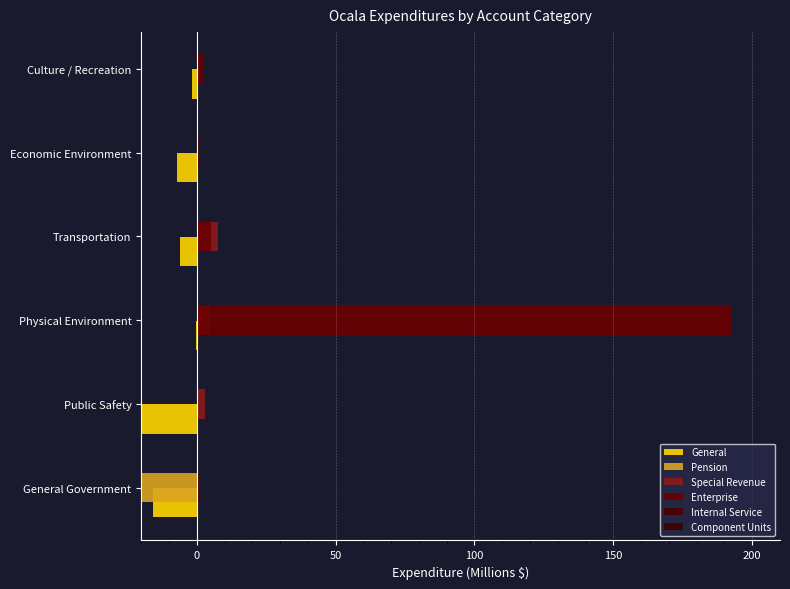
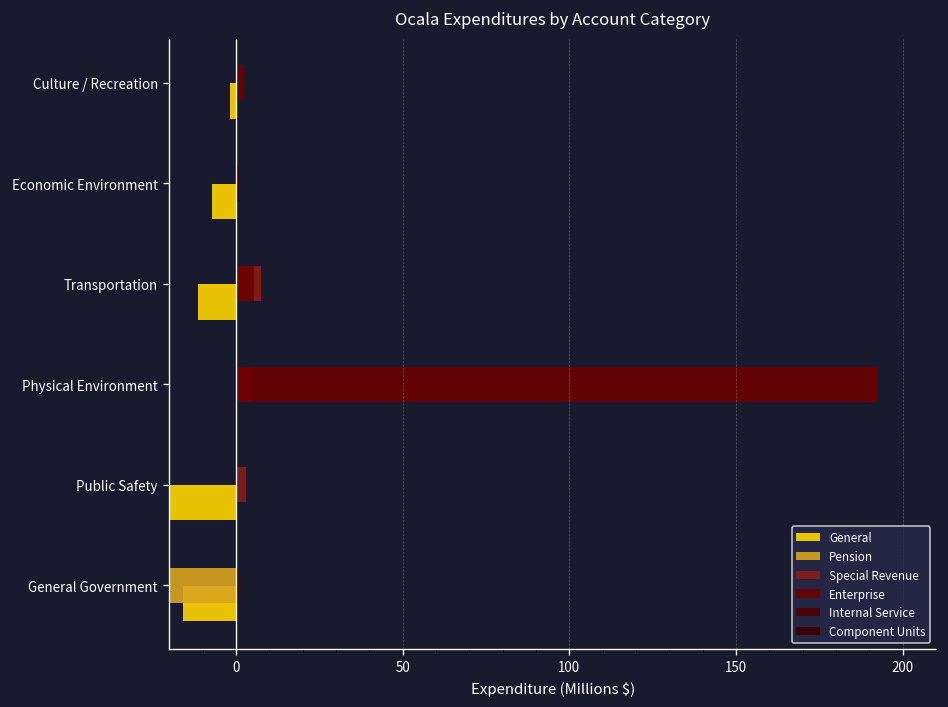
  {
    "General": {
      "Culture / Recreation": -2,
      "Economic Environment": -7,
-     "Transportation": -6,
+     "Transportation": -11,
      "General Government": -16
    },
    "Pension": {
      "Culture / Recreation": 0,
      "Economic Environment": 0,
      "Transportation": 0,
      "Physical Environment": 0,
      "Public Safety": 0
    }
  }
